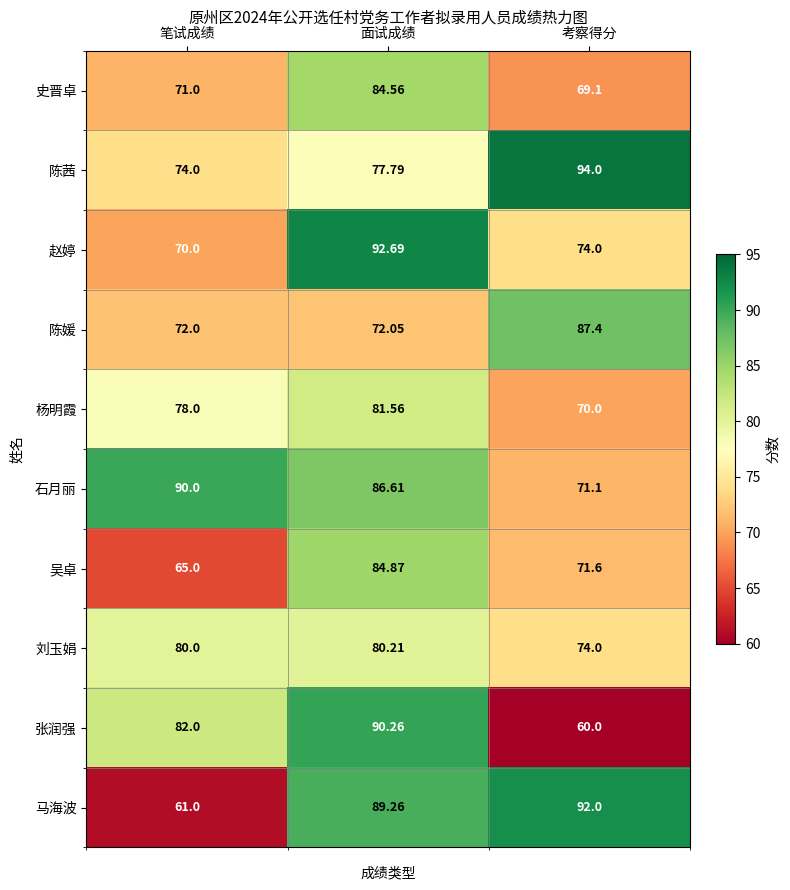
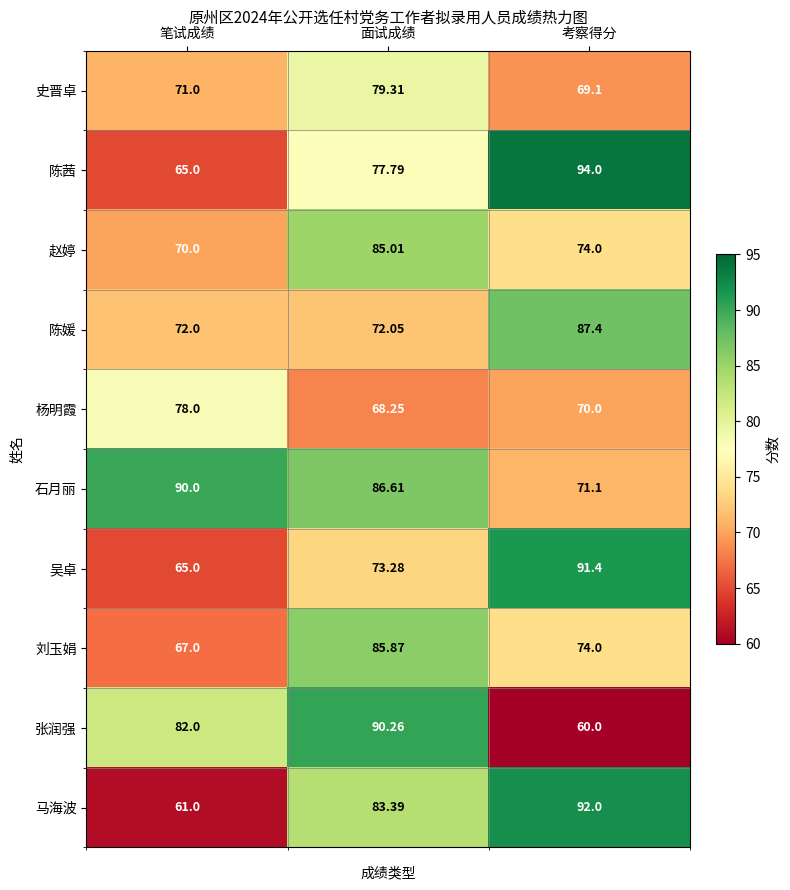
  {
    "史晋卓": {
      "笔试成绩": 71.0,
-     "面试成绩": 84.56,
+     "面试成绩": 79.31,
      "考察得分": 69.1
    },
    "陈茜": {
-     "笔试成绩": 74.0,
+     "笔试成绩": 65.0,
      "面试成绩": 77.79,
      "考察得分": 94.0
    },
    "赵婷": {
      "笔试成绩": 70.0,
-     "面试成绩": 92.69,
+     "面试成绩": 85.01,
      "考察得分": 74.0
    },
    "陈媛": {
      "笔试成绩": 72.0,
      "面试成绩": 72.05,
      "考察得分": 87.4
    },
    "杨明霞": {
      "笔试成绩": 78.0,
-     "面试成绩": 81.56,
+     "面试成绩": 68.25,
      "考察得分": 70.0
    },
    "石月丽": {
      "笔试成绩": 90.0,
      "面试成绩": 86.61,
      "考察得分": 71.1
    },
    "吴卓": {
      "笔试成绩": 65.0,
-     "面试成绩": 84.87,
-     "考察得分": 71.6
+     "面试成绩": 73.28,
+     "考察得分": 91.4
    },
    "刘玉娟": {
-     "笔试成绩": 80.0,
-     "面试成绩": 80.21,
+     "笔试成绩": 67.0,
+     "面试成绩": 85.87,
      "考察得分": 74.0
    },
    "张润强": {
      "笔试成绩": 82.0,
      "面试成绩": 90.26,
      "考察得分": 60.0
    },
    "马海波": {
      "笔试成绩": 61.0,
-     "面试成绩": 89.26,
+     "面试成绩": 83.39,
      "考察得分": 92.0
    }
  }
